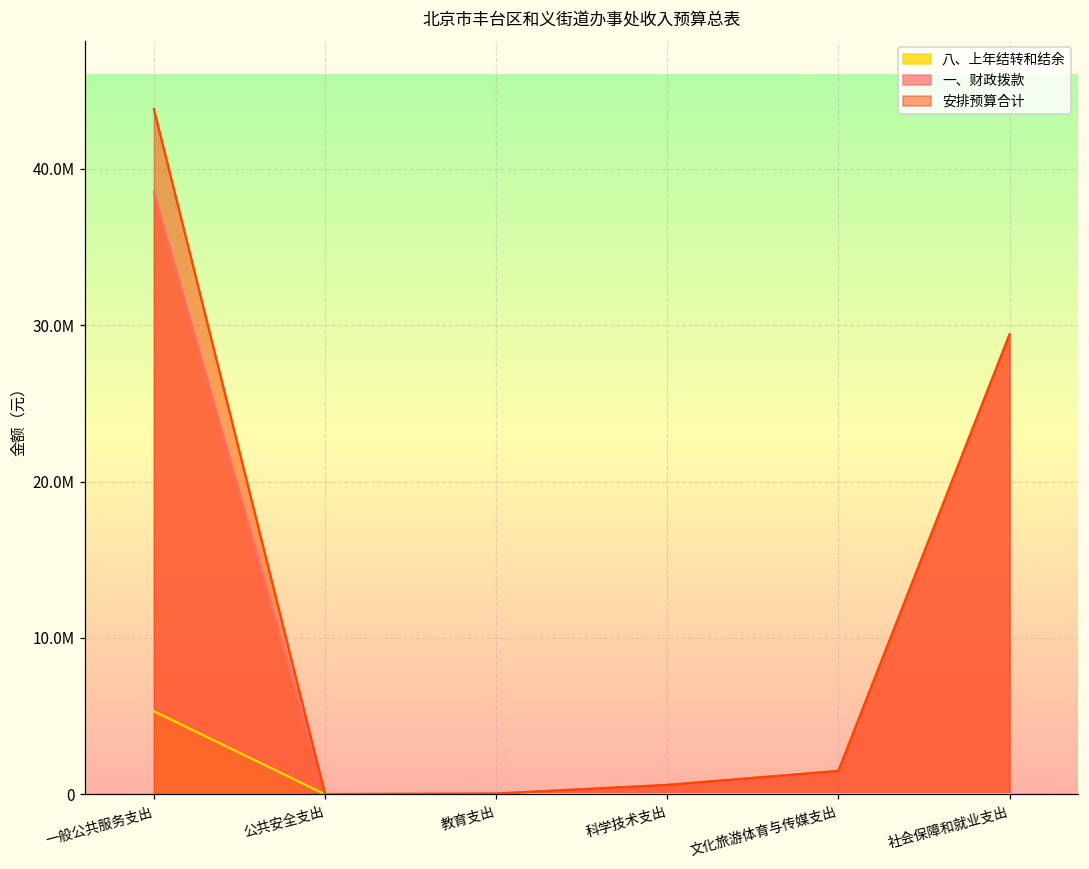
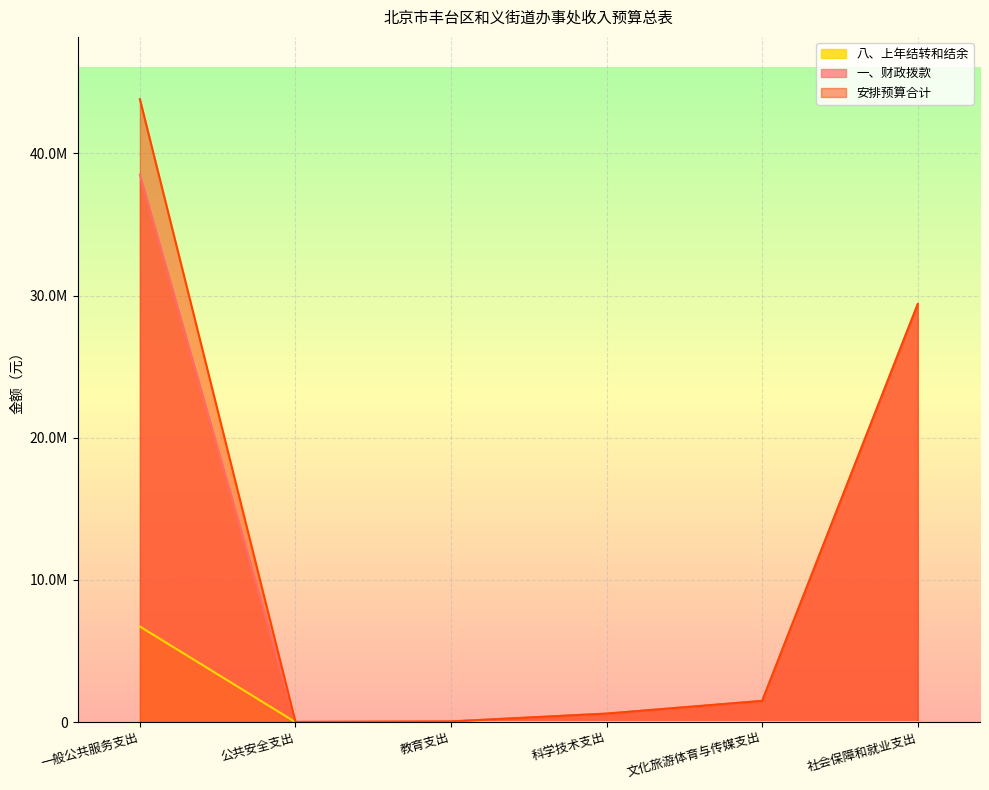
  {
    "八、上年结转和结余": {
-     "一般公共服务支出": 5300000,
+     "一般公共服务支出": 6700000,
      "科学技术支出": 0,
      "文化旅游体育与传媒支出": 0,
      "社会保障和就业支出": 0
    }
  }
